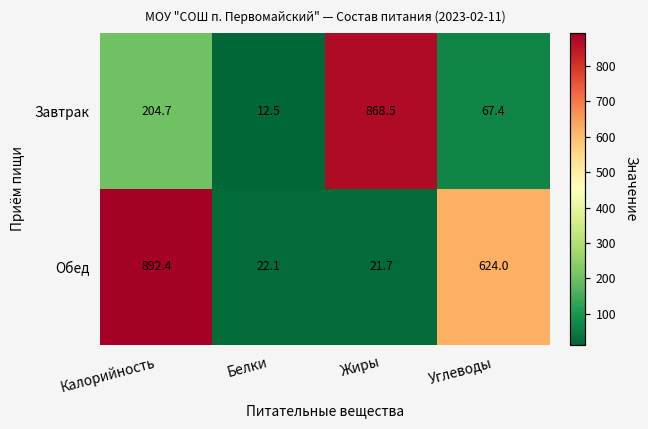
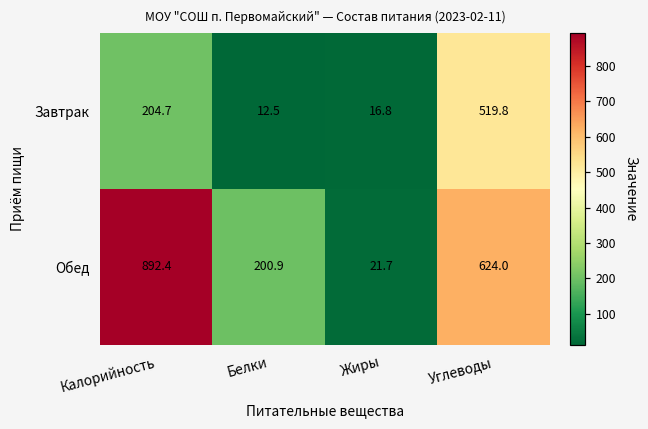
  {
    "Завтрак": {
      "Калорийность": 204.7,
      "Белки": 12.5,
-     "Жиры": 868.5,
-     "Углеводы": 67.4
+     "Жиры": 16.8,
+     "Углеводы": 519.8
    },
    "Обед": {
      "Калорийность": 892.4,
-     "Белки": 22.1,
+     "Белки": 200.9,
      "Жиры": 21.7,
      "Углеводы": 624.0
    }
  }
